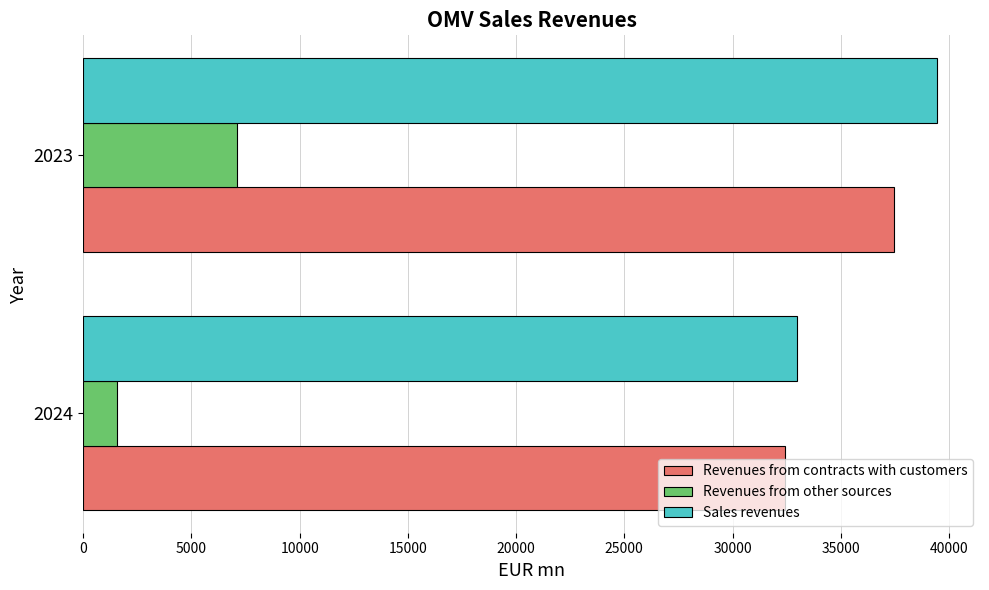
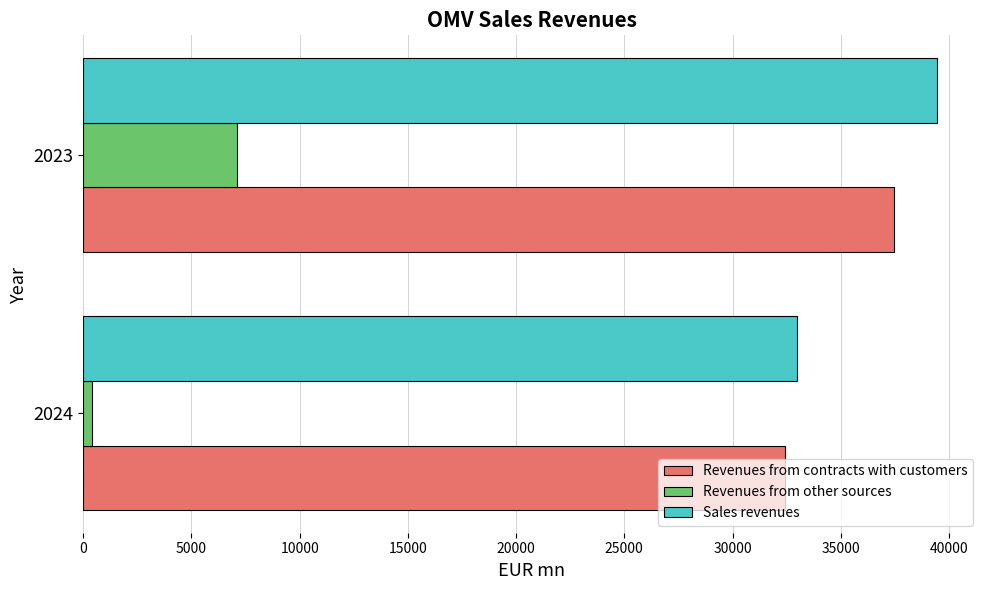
  {
    "Revenues from contracts with customers": {
      "2023": 37500
    },
    "Revenues from other sources": {
      "2023": 7100,
-     "2024": 1600
+     "2024": 400
    },
    "Sales revenues": {
      "2023": 39500,
      "2024": 33000
    }
  }
